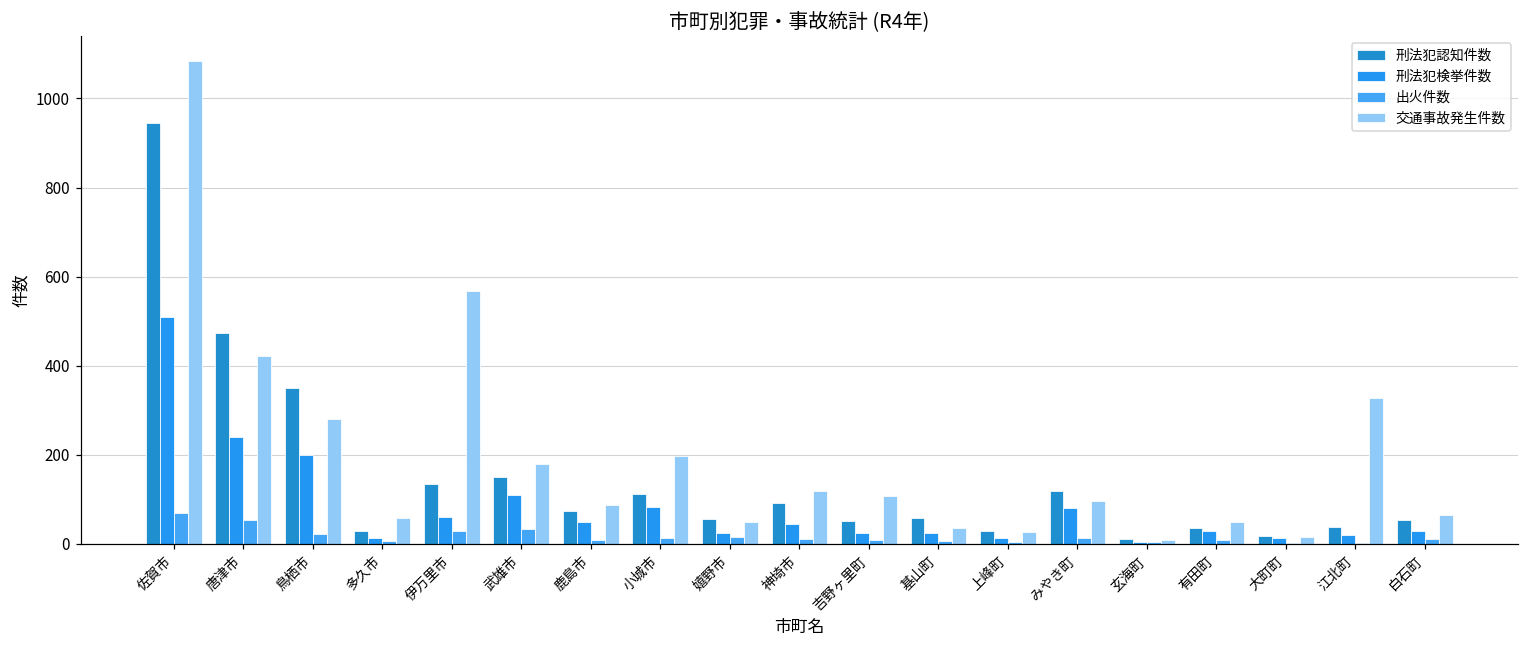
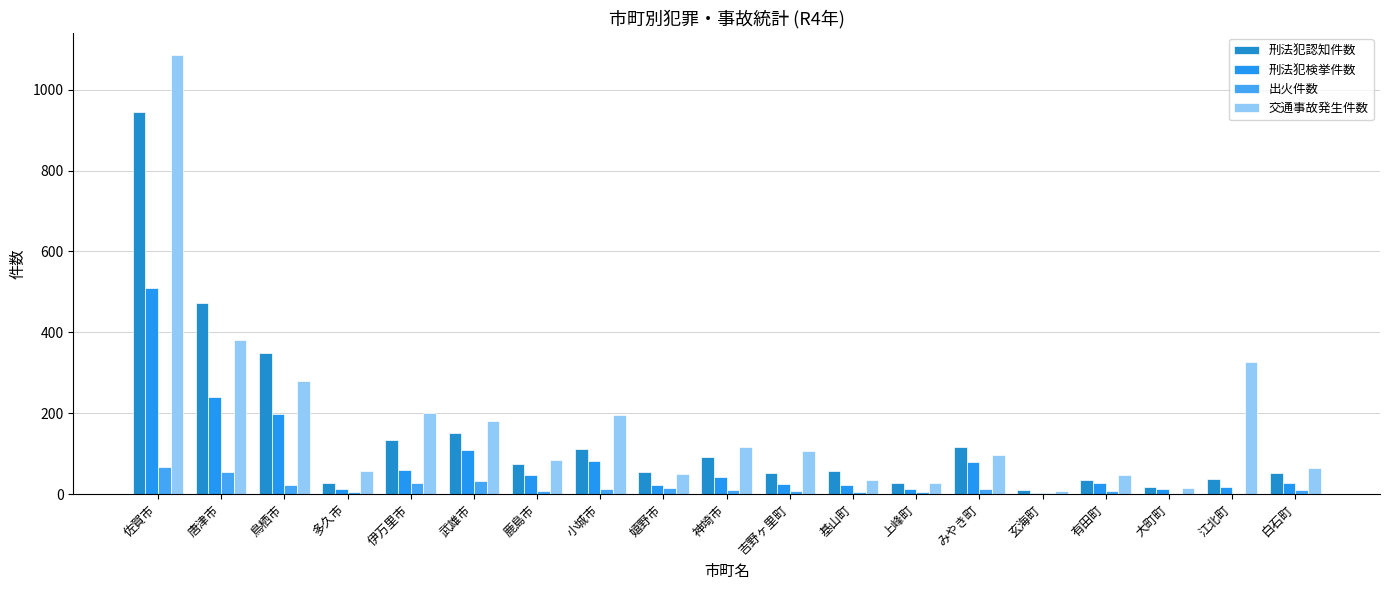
  {
    "交通事故発生件数": {
      "佐賀市": 1090,
-     "唐津市": 420,
+     "唐津市": 380,
      "鳥栖市": 280,
      "多久市": 60,
-     "伊万里市": 570,
+     "伊万里市": 200,
      "武雄市": 180,
      "鹿島市": 90,
      "小城市": 200,
      "嬉野市": 50,
      "神埼市": 120,
      "吉野ヶ里町": 110,
      "基山町": 40,
      "上峰町": 30,
      "みやき町": 100,
      "玄海町": 10,
      "有田町": 50,
      "大町町": 20,
      "江北町": 330,
      "白石町": 70
    }
  }
